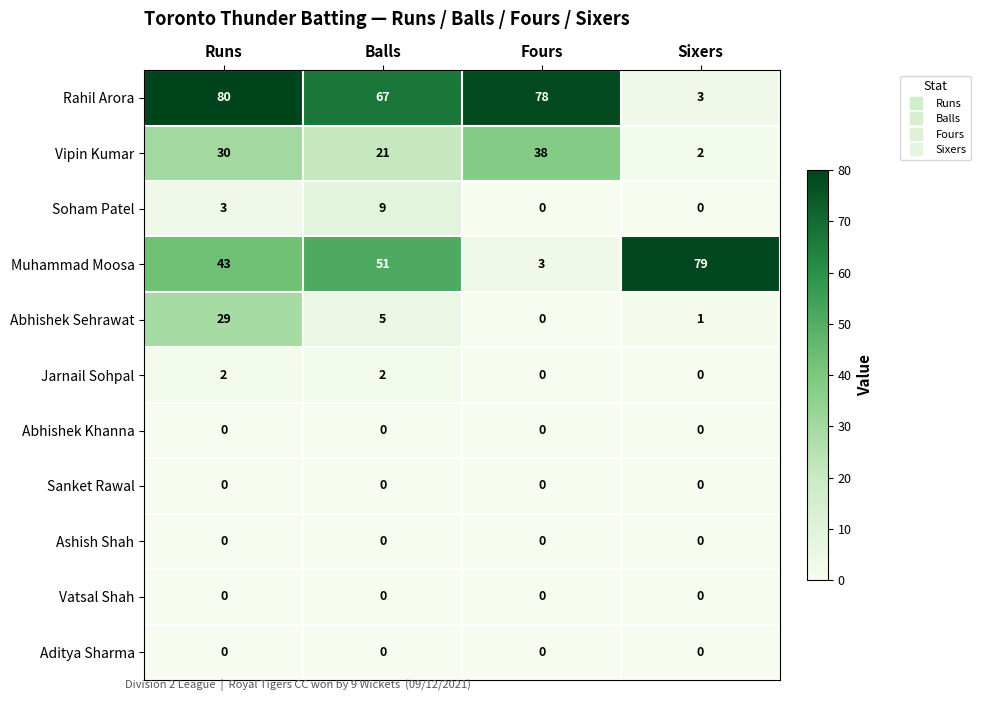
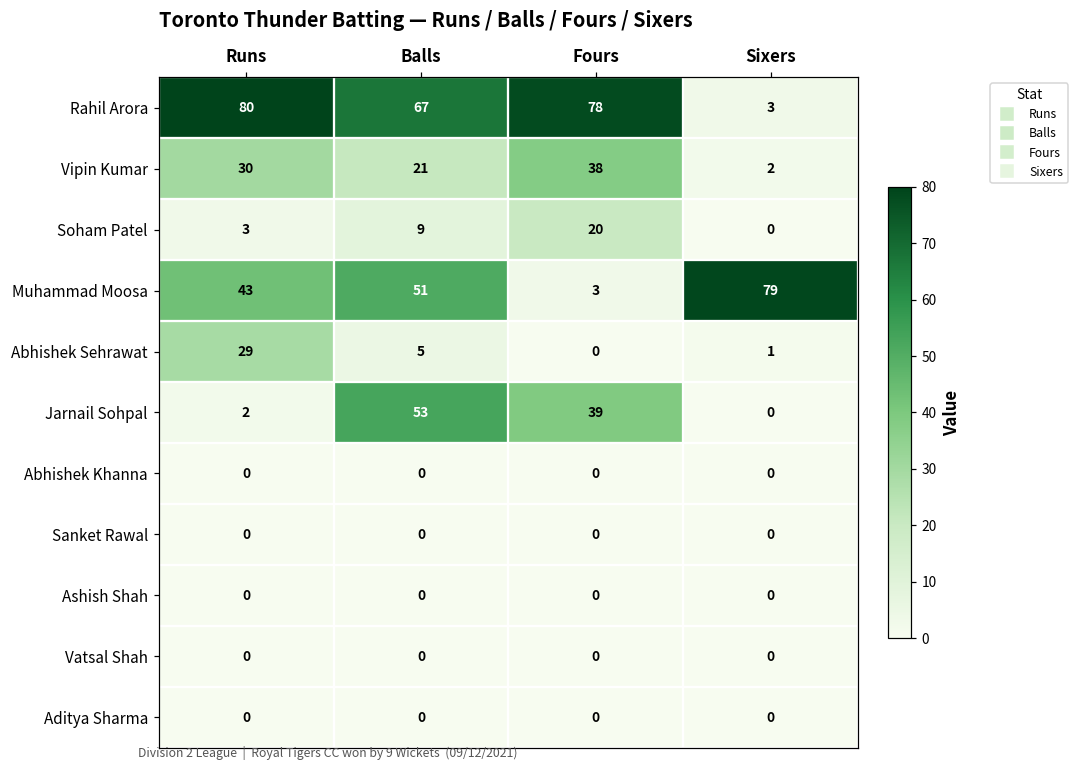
  {
    "Rahil Arora": {
      "Runs": 80,
      "Balls": 67,
      "Fours": 78,
      "Sixers": 3
    },
    "Vipin Kumar": {
      "Runs": 30,
      "Balls": 21,
      "Fours": 38,
      "Sixers": 2
    },
    "Soham Patel": {
      "Runs": 3,
      "Balls": 9,
-     "Fours": 0,
+     "Fours": 20,
      "Sixers": 0
    },
    "Muhammad Moosa": {
      "Runs": 43,
      "Balls": 51,
      "Fours": 3,
      "Sixers": 79
    },
    "Abhishek Sehrawat": {
      "Runs": 29,
      "Balls": 5,
      "Fours": 0,
      "Sixers": 1
    },
    "Jarnail Sohpal": {
      "Runs": 2,
-     "Balls": 2,
-     "Fours": 0,
+     "Balls": 53,
+     "Fours": 39,
      "Sixers": 0
    },
    "Abhishek Khanna": {
      "Runs": 0,
      "Balls": 0,
      "Fours": 0,
      "Sixers": 0
    },
    "Sanket Rawal": {
      "Runs": 0,
      "Balls": 0,
      "Fours": 0,
      "Sixers": 0
    },
    "Ashish Shah": {
      "Runs": 0,
      "Balls": 0,
      "Fours": 0,
      "Sixers": 0
    },
    "Vatsal Shah": {
      "Runs": 0,
      "Balls": 0,
      "Fours": 0,
      "Sixers": 0
    },
    "Aditya Sharma": {
      "Runs": 0,
      "Balls": 0,
      "Fours": 0,
      "Sixers": 0
    }
  }
